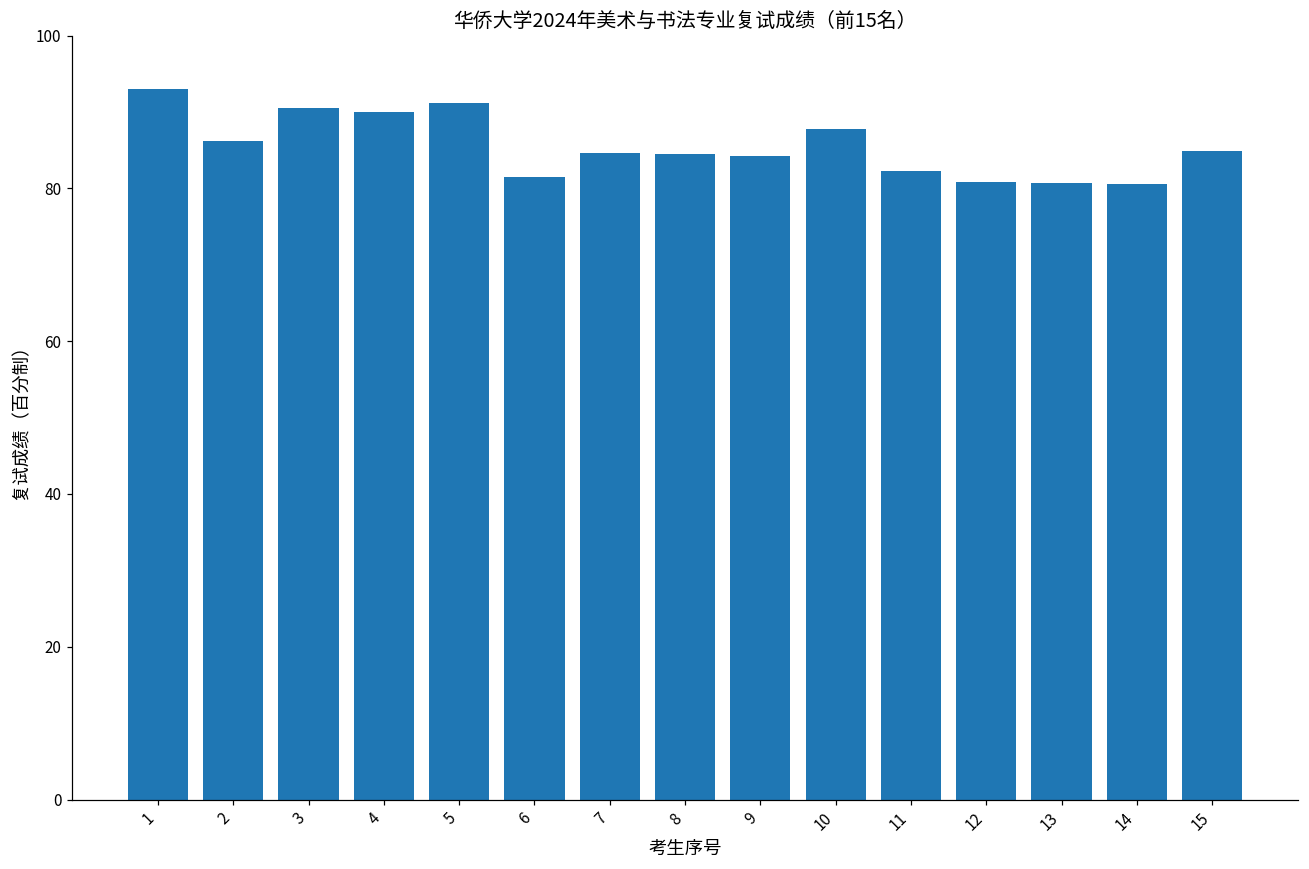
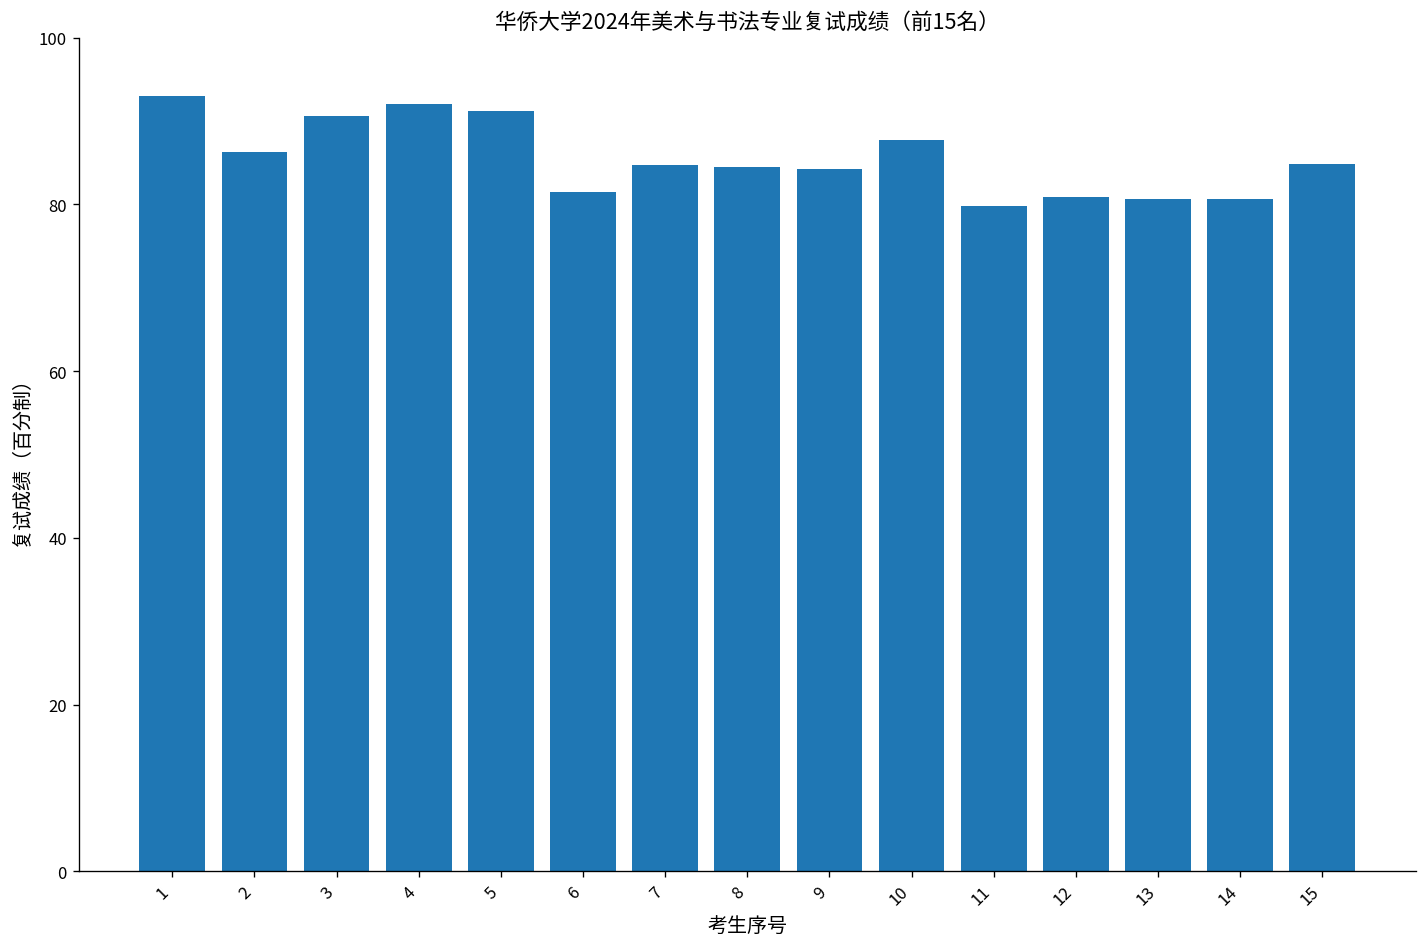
  {
    "1": 93,
    "2": 86,
    "3": 91,
-   "4": 90,
+   "4": 92,
    "5": 91,
    "6": 82,
    "7": 85,
    "8": 85,
    "9": 84,
    "10": 88,
-   "11": 82,
+   "11": 80,
    "12": 81,
    "13": 81,
    "14": 81,
    "15": 85
  }
